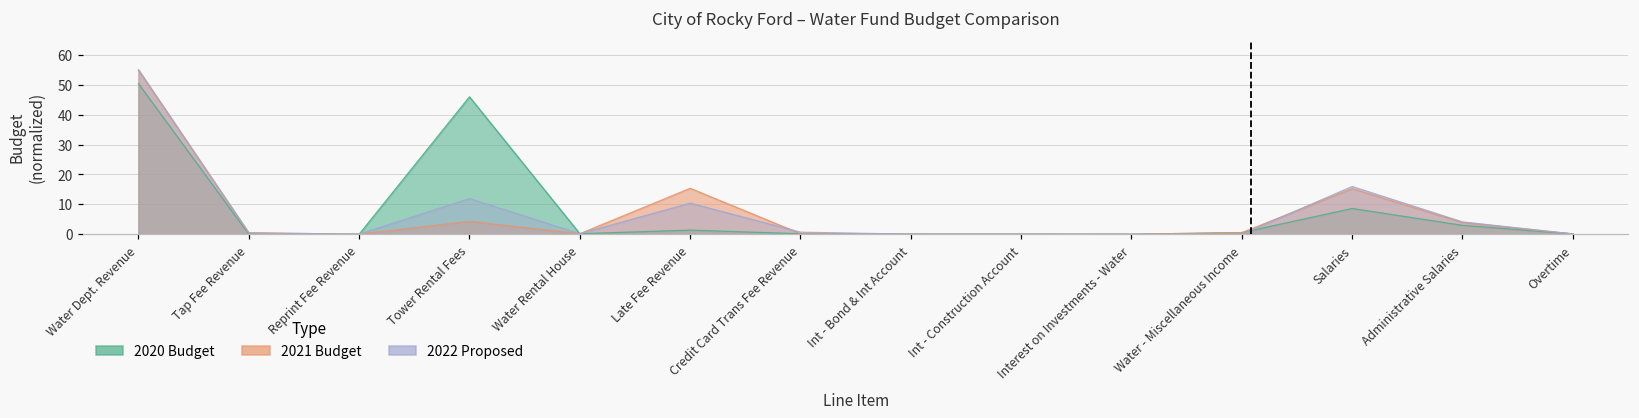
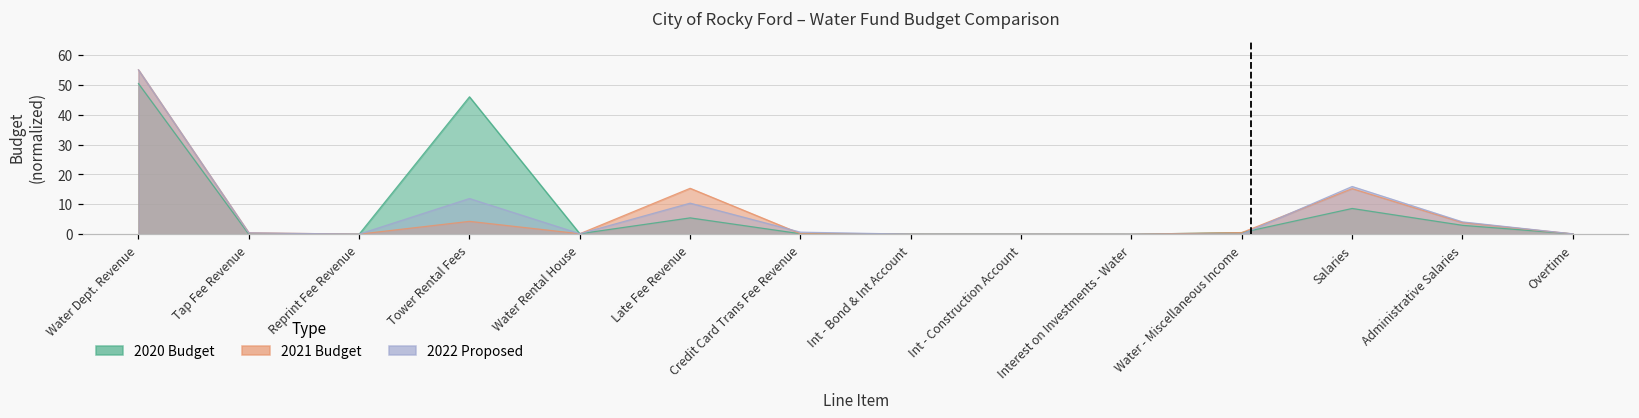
  {
    "2020 Budget": {
      "Water Dept. Revenue": 50,
      "Tower Rental Fees": 46,
-     "Late Fee Revenue": 1,
+     "Late Fee Revenue": 5,
      "Salaries": 9
    },
    "2021 Budget": {
      "Tower Rental Fees": 4,
      "Late Fee Revenue": 15
    },
    "2022 Proposed": {
      "Tower Rental Fees": 12,
      "Late Fee Revenue": 10
    }
  }
